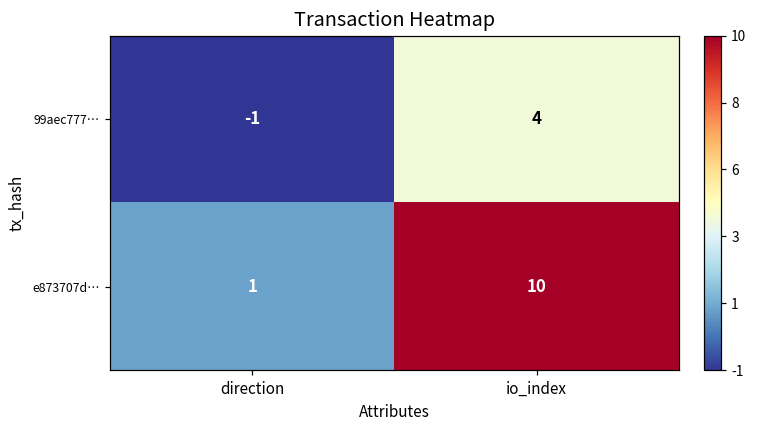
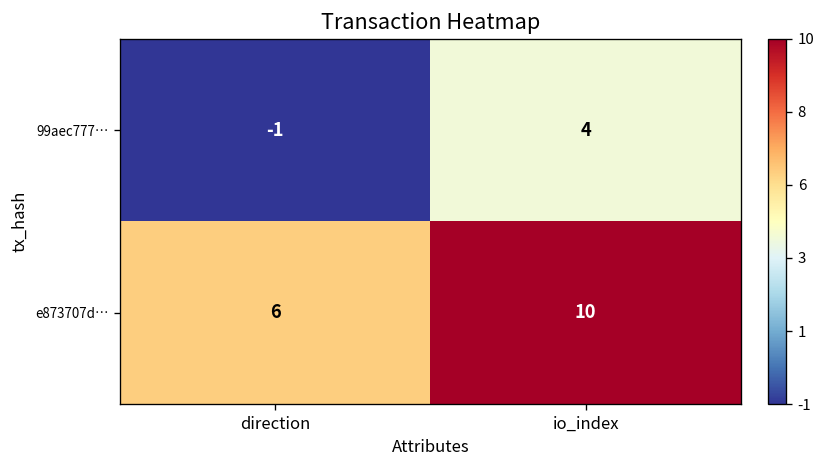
  {
    "99aec777…": {
      "direction": -1,
      "io_index": 4
    },
    "e873707d…": {
-     "direction": 1,
+     "direction": 6,
      "io_index": 10
    }
  }
